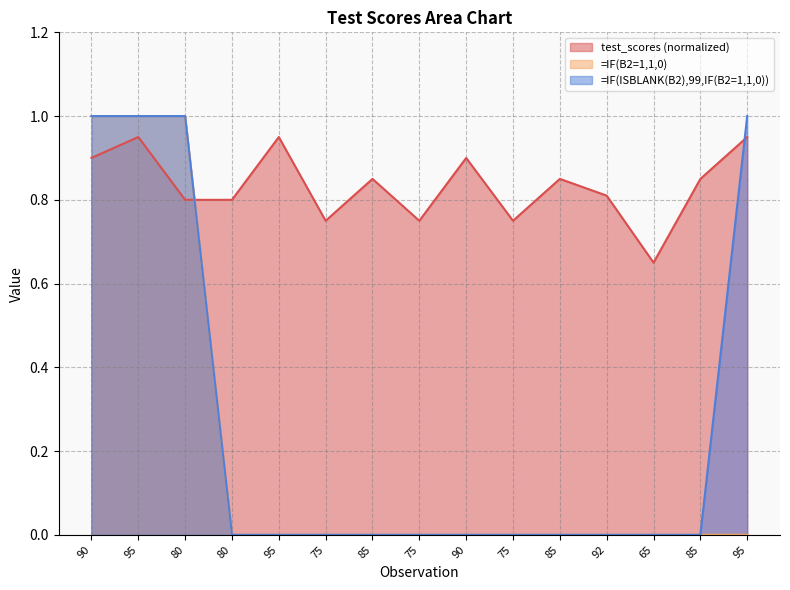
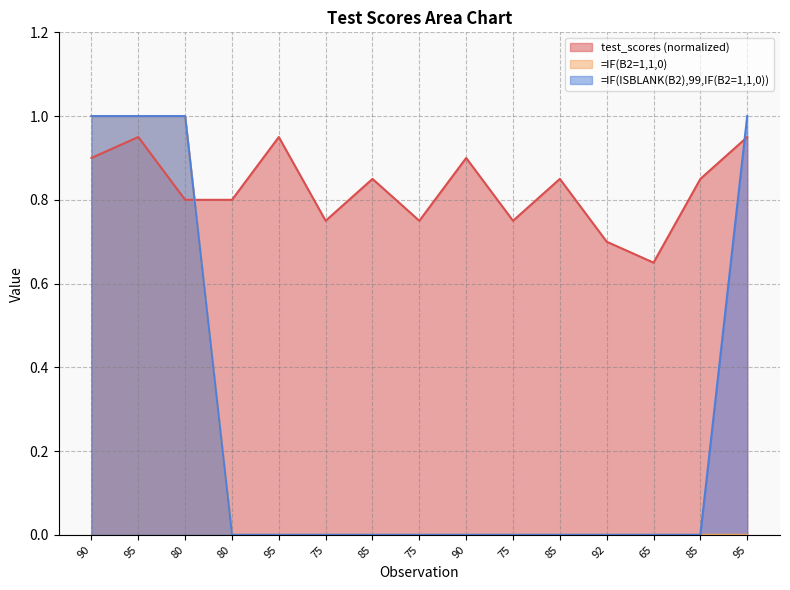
  {
    "test_scores (normalized)": {
-     "92": 0.81,
+     "92": 0.70,
      "65": 0.65
    }
  }
